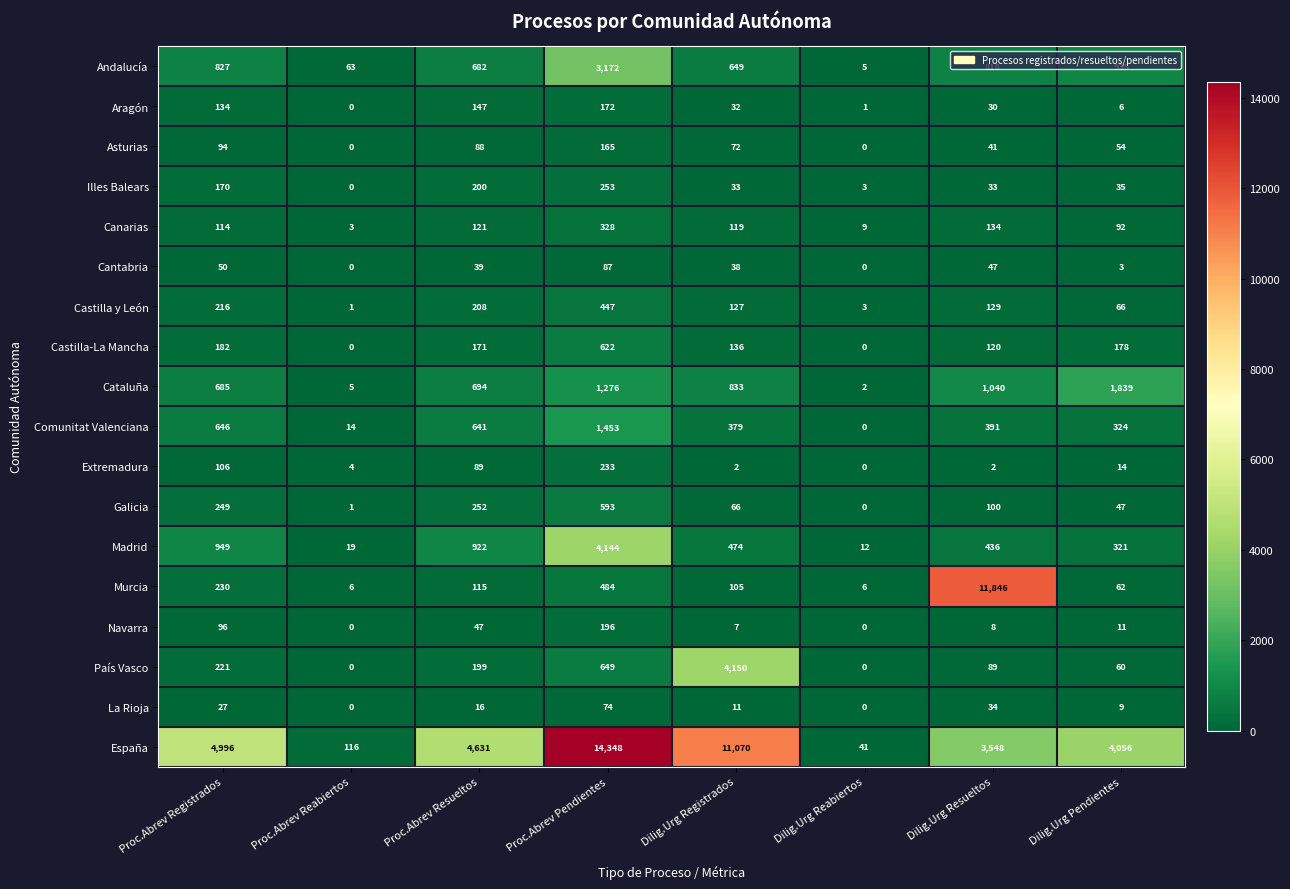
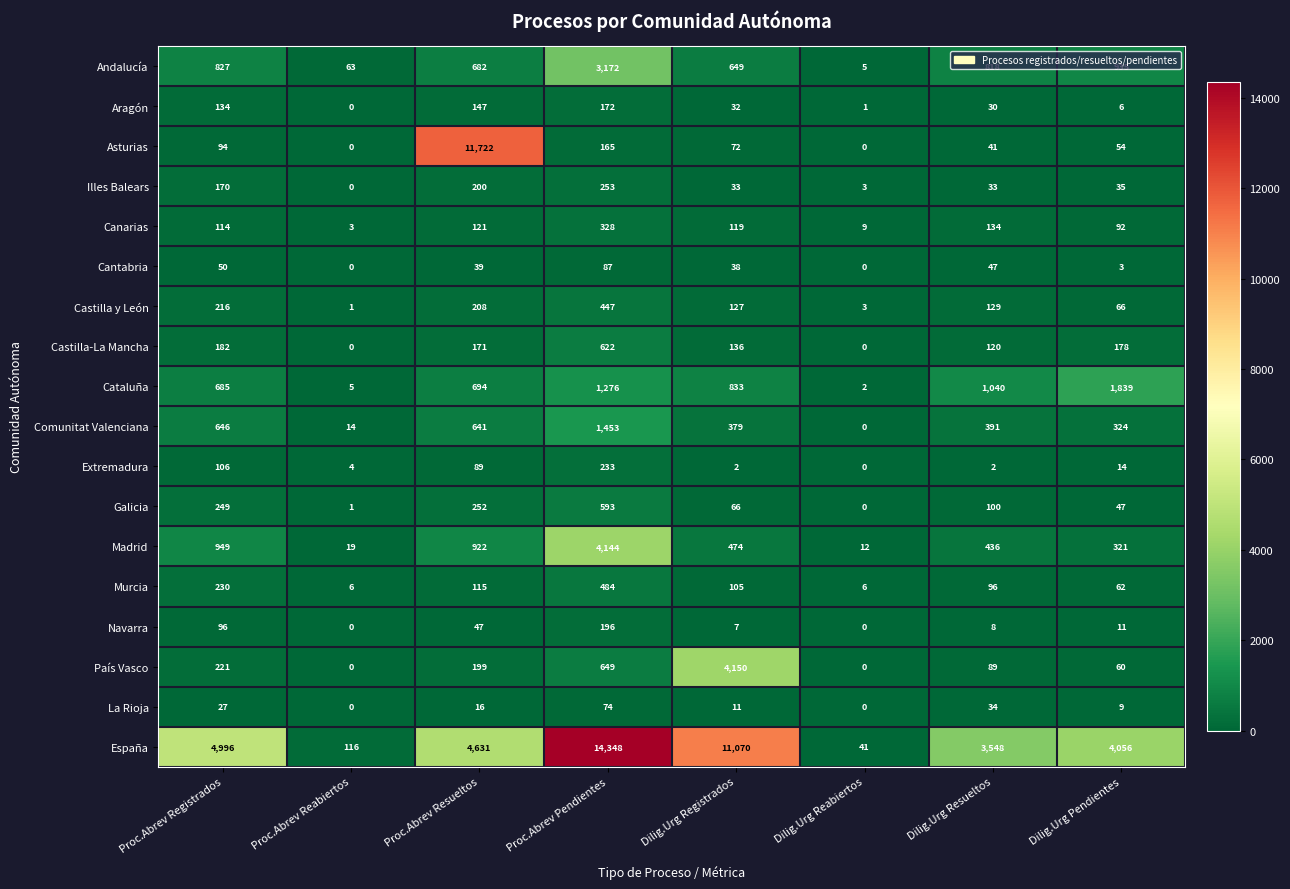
  {
    "Andalucía": {
      "Proc.Abrev Registrados": "827",
      "Proc.Abrev Reabiertos": "63",
      "Proc.Abrev Resueltos": "682",
      "Proc.Abrev Pendientes": "3,172",
      "Dilig.Urg Registrados": "649",
      "Dilig.Urg Reabiertos": "5"
    },
    "Aragón": {
      "Proc.Abrev Registrados": "134",
      "Proc.Abrev Reabiertos": "0",
      "Proc.Abrev Resueltos": "147",
      "Proc.Abrev Pendientes": "172",
      "Dilig.Urg Registrados": "32",
      "Dilig.Urg Reabiertos": "1",
      "Dilig.Urg Resueltos": "30",
      "Dilig.Urg Pendientes": "6"
    },
    "Asturias": {
      "Proc.Abrev Registrados": "94",
      "Proc.Abrev Reabiertos": "0",
-     "Proc.Abrev Resueltos": "88",
+     "Proc.Abrev Resueltos": "11,722",
      "Proc.Abrev Pendientes": "165",
      "Dilig.Urg Registrados": "72",
      "Dilig.Urg Reabiertos": "0",
      "Dilig.Urg Resueltos": "41",
      "Dilig.Urg Pendientes": "54"
    },
    "Illes Balears": {
      "Proc.Abrev Registrados": "170",
      "Proc.Abrev Reabiertos": "0",
      "Proc.Abrev Resueltos": "200",
      "Proc.Abrev Pendientes": "253",
      "Dilig.Urg Registrados": "33",
      "Dilig.Urg Reabiertos": "3",
      "Dilig.Urg Resueltos": "33",
      "Dilig.Urg Pendientes": "35"
    },
    "Canarias": {
      "Proc.Abrev Registrados": "114",
      "Proc.Abrev Reabiertos": "3",
      "Proc.Abrev Resueltos": "121",
      "Proc.Abrev Pendientes": "328",
      "Dilig.Urg Registrados": "119",
      "Dilig.Urg Reabiertos": "9",
      "Dilig.Urg Resueltos": "134",
      "Dilig.Urg Pendientes": "92"
    },
    "Cantabria": {
      "Proc.Abrev Registrados": "50",
      "Proc.Abrev Reabiertos": "0",
      "Proc.Abrev Resueltos": "39",
      "Proc.Abrev Pendientes": "87",
      "Dilig.Urg Registrados": "38",
      "Dilig.Urg Reabiertos": "0",
      "Dilig.Urg Resueltos": "47",
      "Dilig.Urg Pendientes": "3"
    },
    "Castilla y León": {
      "Proc.Abrev Registrados": "216",
      "Proc.Abrev Reabiertos": "1",
      "Proc.Abrev Resueltos": "208",
      "Proc.Abrev Pendientes": "447",
      "Dilig.Urg Registrados": "127",
      "Dilig.Urg Reabiertos": "3",
      "Dilig.Urg Resueltos": "129",
      "Dilig.Urg Pendientes": "66"
    },
    "Castilla-La Mancha": {
      "Proc.Abrev Registrados": "182",
      "Proc.Abrev Reabiertos": "0",
      "Proc.Abrev Resueltos": "171",
      "Proc.Abrev Pendientes": "622",
      "Dilig.Urg Registrados": "136",
      "Dilig.Urg Reabiertos": "0",
      "Dilig.Urg Resueltos": "120",
      "Dilig.Urg Pendientes": "178"
    },
    "Cataluña": {
      "Proc.Abrev Registrados": "685",
      "Proc.Abrev Reabiertos": "5",
      "Proc.Abrev Resueltos": "694",
      "Proc.Abrev Pendientes": "1,276",
      "Dilig.Urg Registrados": "833",
      "Dilig.Urg Reabiertos": "2",
      "Dilig.Urg Resueltos": "1,040",
      "Dilig.Urg Pendientes": "1,839"
    },
    "Comunitat Valenciana": {
      "Proc.Abrev Registrados": "646",
      "Proc.Abrev Reabiertos": "14",
      "Proc.Abrev Resueltos": "641",
      "Proc.Abrev Pendientes": "1,453",
      "Dilig.Urg Registrados": "379",
      "Dilig.Urg Reabiertos": "0",
      "Dilig.Urg Resueltos": "391",
      "Dilig.Urg Pendientes": "324"
    },
    "Extremadura": {
      "Proc.Abrev Registrados": "106",
      "Proc.Abrev Reabiertos": "4",
      "Proc.Abrev Resueltos": "89",
      "Proc.Abrev Pendientes": "233",
      "Dilig.Urg Registrados": "2",
      "Dilig.Urg Reabiertos": "0",
      "Dilig.Urg Resueltos": "2",
      "Dilig.Urg Pendientes": "14"
    },
    "Galicia": {
      "Proc.Abrev Registrados": "249",
      "Proc.Abrev Reabiertos": "1",
      "Proc.Abrev Resueltos": "252",
      "Proc.Abrev Pendientes": "593",
      "Dilig.Urg Registrados": "66",
      "Dilig.Urg Reabiertos": "0",
      "Dilig.Urg Resueltos": "100",
      "Dilig.Urg Pendientes": "47"
    },
    "Madrid": {
      "Proc.Abrev Registrados": "949",
      "Proc.Abrev Reabiertos": "19",
      "Proc.Abrev Resueltos": "922",
      "Proc.Abrev Pendientes": "4,144",
      "Dilig.Urg Registrados": "474",
      "Dilig.Urg Reabiertos": "12",
      "Dilig.Urg Resueltos": "436",
      "Dilig.Urg Pendientes": "321"
    },
    "Murcia": {
      "Proc.Abrev Registrados": "230",
      "Proc.Abrev Reabiertos": "6",
      "Proc.Abrev Resueltos": "115",
      "Proc.Abrev Pendientes": "484",
      "Dilig.Urg Registrados": "105",
      "Dilig.Urg Reabiertos": "6",
-     "Dilig.Urg Resueltos": "11,846",
+     "Dilig.Urg Resueltos": "96",
      "Dilig.Urg Pendientes": "62"
    },
    "Navarra": {
      "Proc.Abrev Registrados": "96",
      "Proc.Abrev Reabiertos": "0",
      "Proc.Abrev Resueltos": "47",
      "Proc.Abrev Pendientes": "196",
      "Dilig.Urg Registrados": "7",
      "Dilig.Urg Reabiertos": "0",
      "Dilig.Urg Resueltos": "8",
      "Dilig.Urg Pendientes": "11"
    },
    "País Vasco": {
      "Proc.Abrev Registrados": "221",
      "Proc.Abrev Reabiertos": "0",
      "Proc.Abrev Resueltos": "199",
      "Proc.Abrev Pendientes": "649",
      "Dilig.Urg Registrados": "4,150",
      "Dilig.Urg Reabiertos": "0",
      "Dilig.Urg Resueltos": "89",
      "Dilig.Urg Pendientes": "60"
    },
    "La Rioja": {
      "Proc.Abrev Registrados": "27",
      "Proc.Abrev Reabiertos": "0",
      "Proc.Abrev Resueltos": "16",
      "Proc.Abrev Pendientes": "74",
      "Dilig.Urg Registrados": "11",
      "Dilig.Urg Reabiertos": "0",
      "Dilig.Urg Resueltos": "34",
      "Dilig.Urg Pendientes": "9"
    },
    "España": {
      "Proc.Abrev Registrados": "4,996",
      "Proc.Abrev Reabiertos": "116",
      "Proc.Abrev Resueltos": "4,631",
      "Proc.Abrev Pendientes": "14,348",
      "Dilig.Urg Registrados": "11,070",
      "Dilig.Urg Reabiertos": "41",
      "Dilig.Urg Resueltos": "3,548",
      "Dilig.Urg Pendientes": "4,056"
    }
  }
